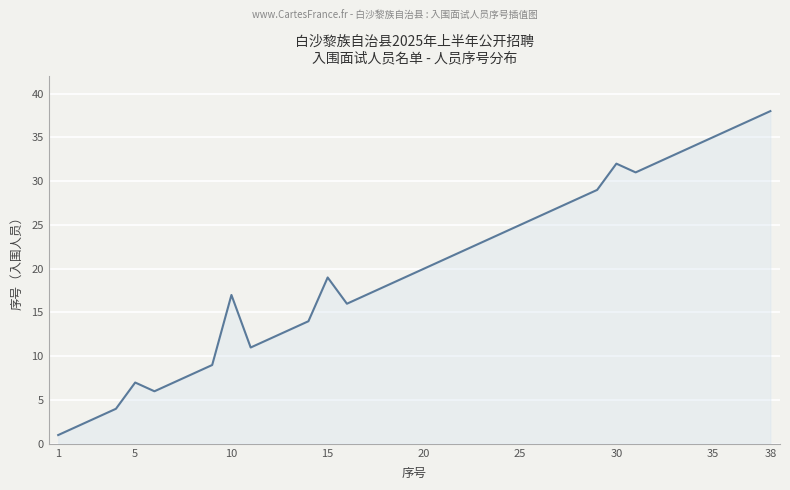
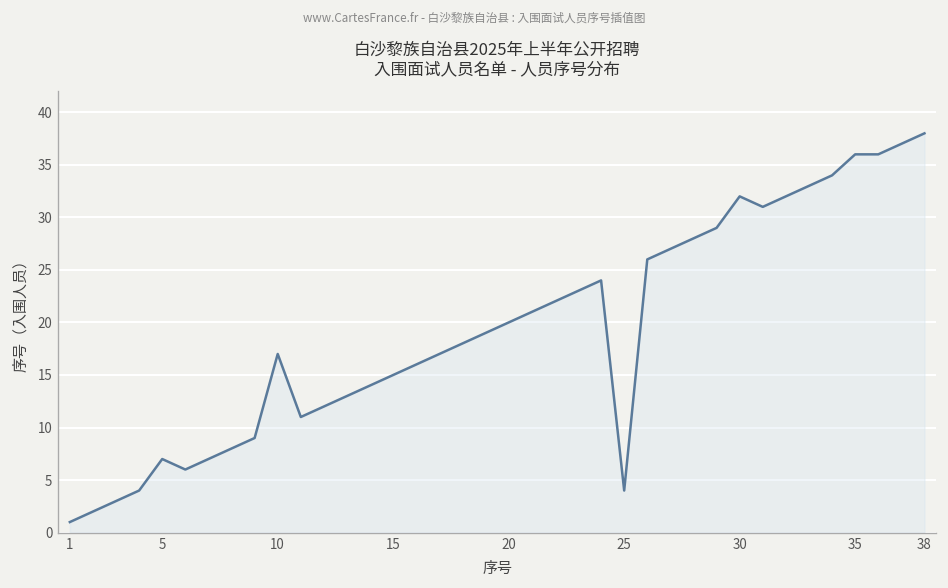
  {
    "1": 1,
    "5": 7,
    "10": 17,
-   "15": 19,
+   "15": 15,
    "20": 20,
-   "25": 25,
+   "25": 4,
    "30": 32,
-   "35": 35,
+   "35": 36,
    "38": 38
  }
